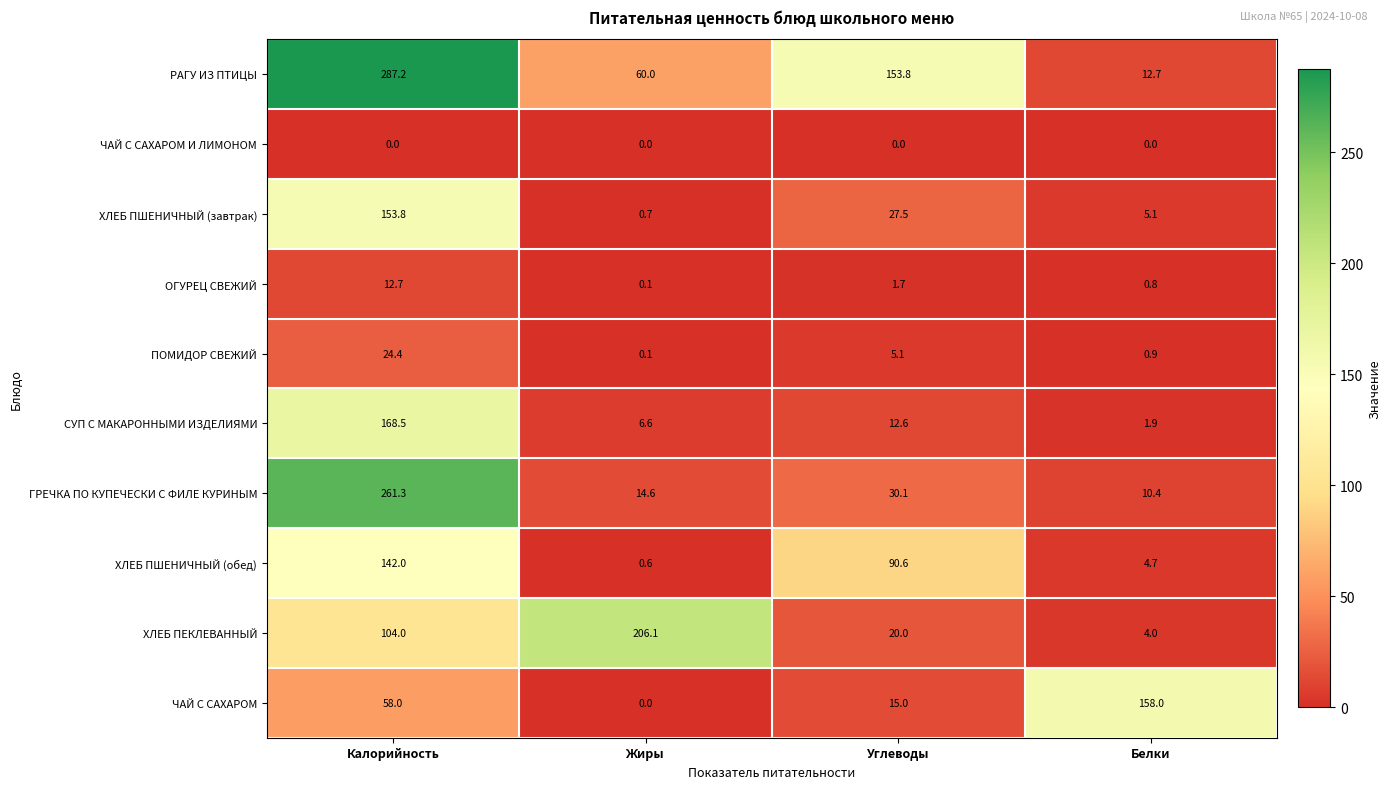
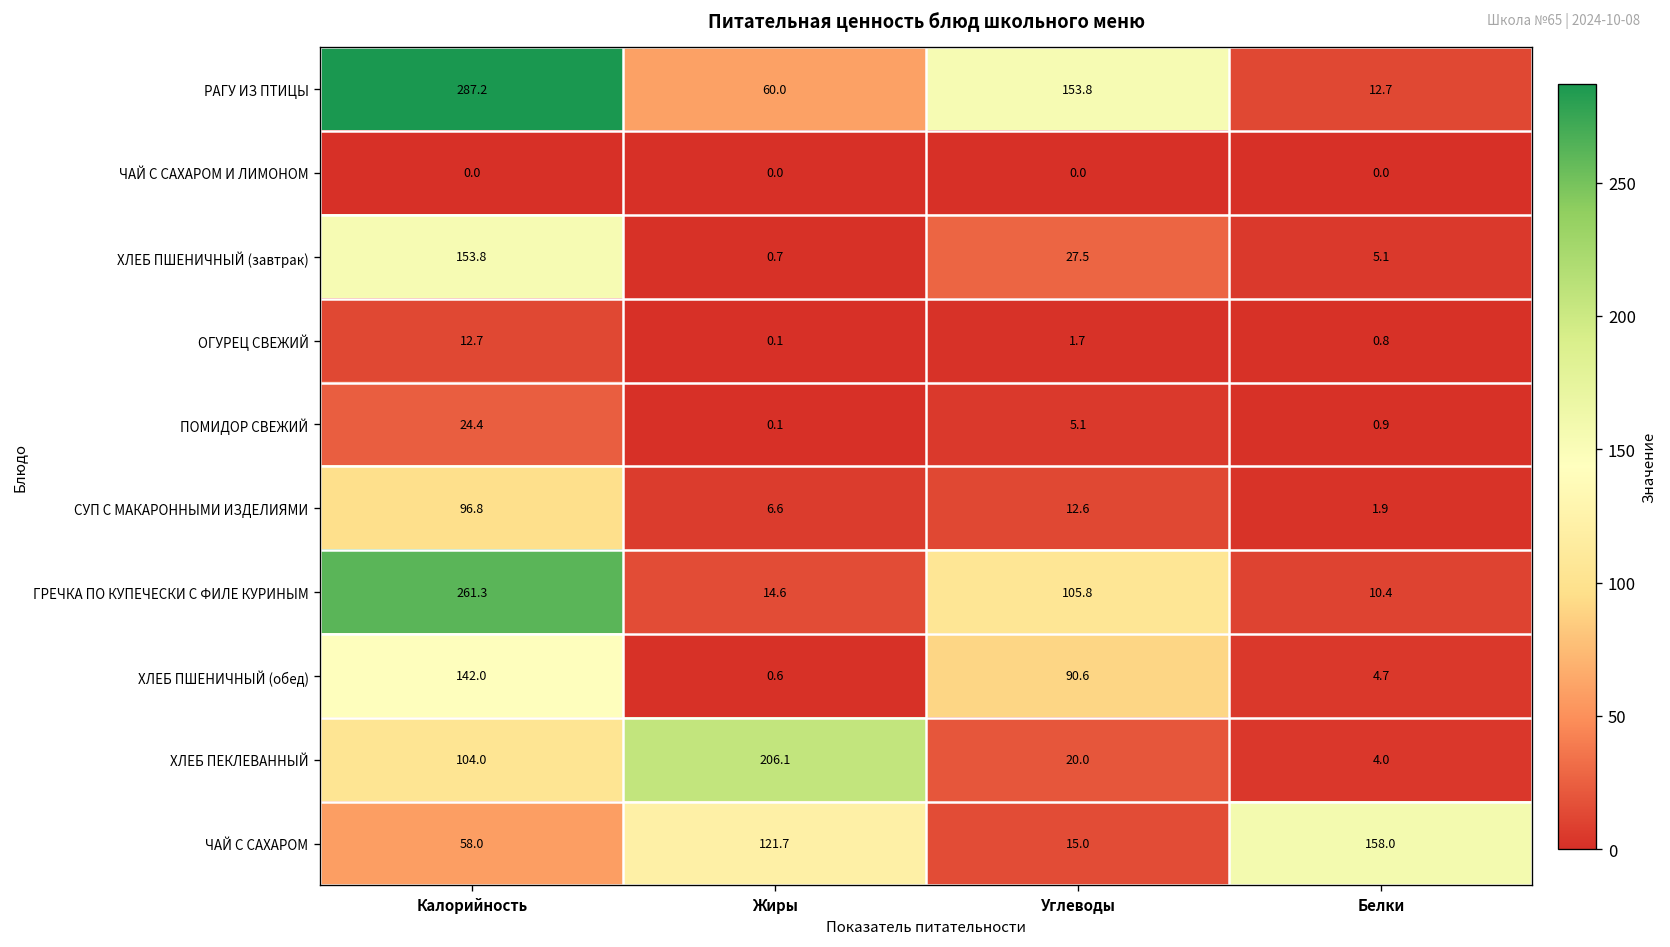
  {
    "РАГУ ИЗ ПТИЦЫ": {
      "Калорийность": 287.2,
      "Жиры": 60.0,
      "Углеводы": 153.8,
      "Белки": 12.7
    },
    "ЧАЙ С САХАРОМ И ЛИМОНОМ": {
      "Калорийность": 0.0,
      "Жиры": 0.0,
      "Углеводы": 0.0,
      "Белки": 0.0
    },
    "ХЛЕБ ПШЕНИЧНЫЙ (завтрак)": {
      "Калорийность": 153.8,
      "Жиры": 0.7,
      "Углеводы": 27.5,
      "Белки": 5.1
    },
    "ОГУРЕЦ СВЕЖИЙ": {
      "Калорийность": 12.7,
      "Жиры": 0.1,
      "Углеводы": 1.7,
      "Белки": 0.8
    },
    "ПОМИДОР СВЕЖИЙ": {
      "Калорийность": 24.4,
      "Жиры": 0.1,
      "Углеводы": 5.1,
      "Белки": 0.9
    },
    "СУП С МАКАРОННЫМИ ИЗДЕЛИЯМИ": {
-     "Калорийность": 168.5,
+     "Калорийность": 96.8,
      "Жиры": 6.6,
      "Углеводы": 12.6,
      "Белки": 1.9
    },
    "ГРЕЧКА ПО КУПЕЧЕСКИ С ФИЛЕ КУРИНЫМ": {
      "Калорийность": 261.3,
      "Жиры": 14.6,
-     "Углеводы": 30.1,
+     "Углеводы": 105.8,
      "Белки": 10.4
    },
    "ХЛЕБ ПШЕНИЧНЫЙ (обед)": {
      "Калорийность": 142.0,
      "Жиры": 0.6,
      "Углеводы": 90.6,
      "Белки": 4.7
    },
    "ХЛЕБ ПЕКЛЕВАННЫЙ": {
      "Калорийность": 104.0,
      "Жиры": 206.1,
      "Углеводы": 20.0,
      "Белки": 4.0
    },
    "ЧАЙ С САХАРОМ": {
      "Калорийность": 58.0,
-     "Жиры": 0.0,
+     "Жиры": 121.7,
      "Углеводы": 15.0,
      "Белки": 158.0
    }
  }
